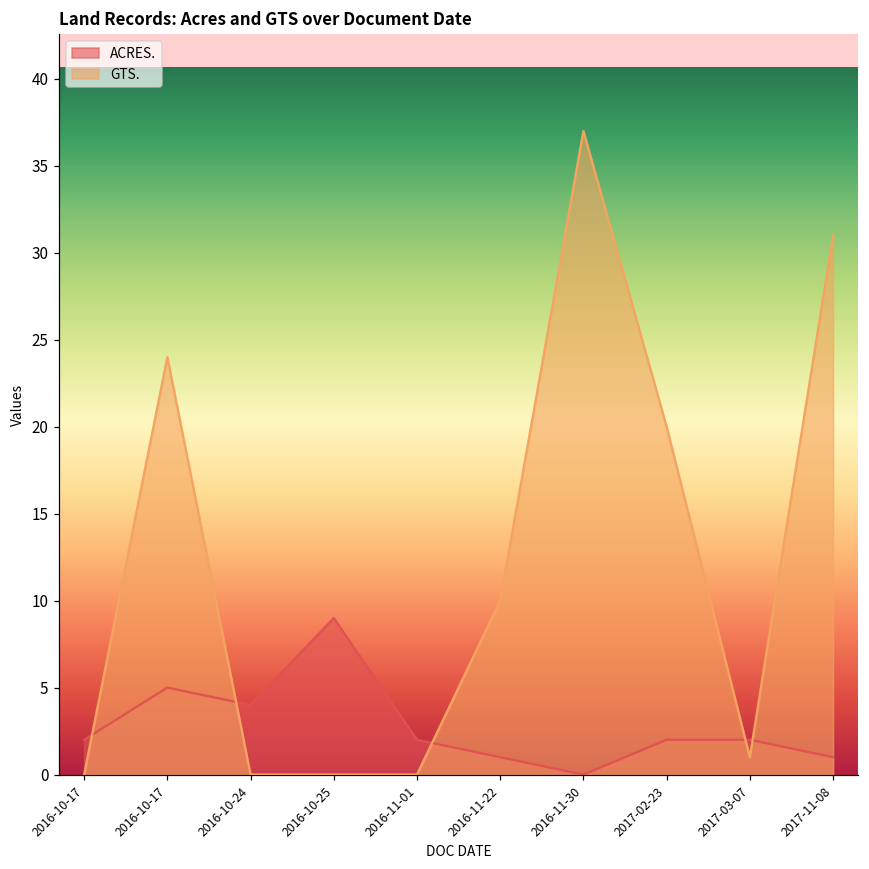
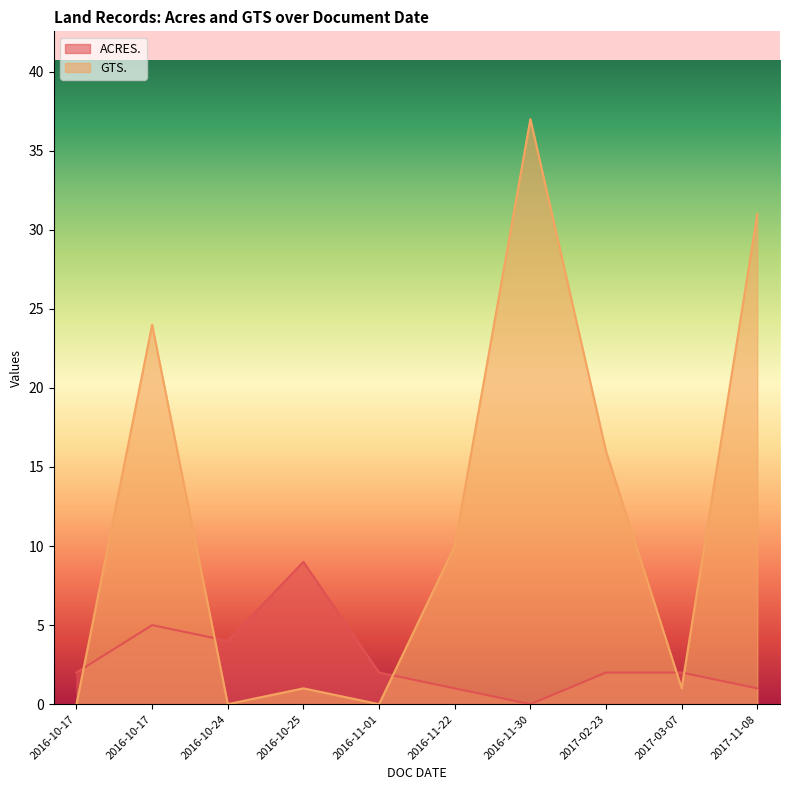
  {
    "ACRES.": {
      "2016-10-24": 4,
      "2016-10-25": 9,
      "2016-11-01": 2,
      "2016-11-22": 1,
      "2016-11-30": 0,
      "2017-02-23": 2,
      "2017-03-07": 2,
      "2017-11-08": 1
    },
    "GTS.": {
      "2016-10-24": 0,
-     "2016-10-25": 0,
+     "2016-10-25": 1,
      "2016-11-01": 0,
      "2016-11-22": 10,
      "2016-11-30": 37,
-     "2017-02-23": 20,
+     "2017-02-23": 16,
      "2017-03-07": 1,
      "2017-11-08": 31
    }
  }
